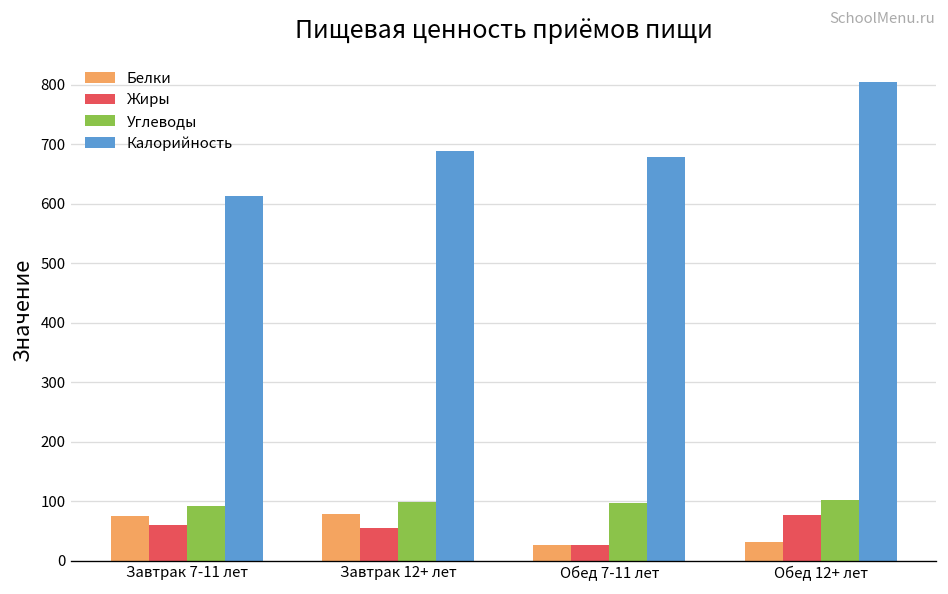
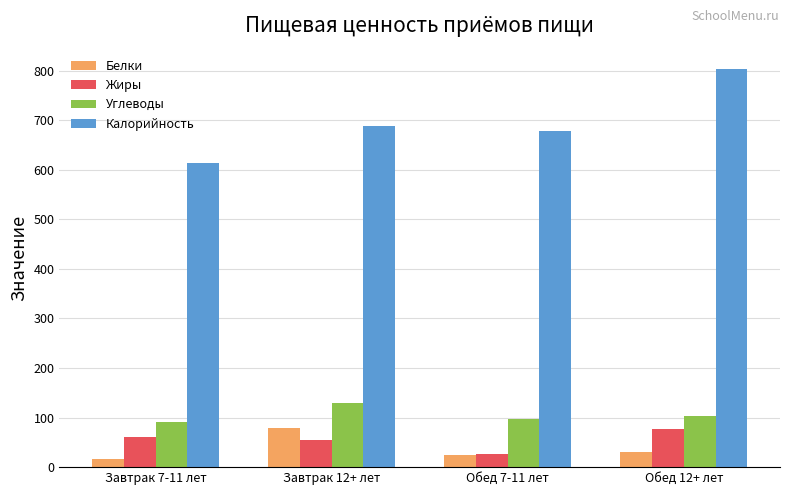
  {
    "Белки": {
-     "Завтрак 7-11 лет": 80,
+     "Завтрак 7-11 лет": 20,
      "Завтрак 12+ лет": 80,
      "Обед 7-11 лет": 30,
      "Обед 12+ лет": 30
    },
    "Жиры": {
      "Завтрак 7-11 лет": 60,
      "Завтрак 12+ лет": 50,
      "Обед 7-11 лет": 30,
      "Обед 12+ лет": 80
    },
    "Углеводы": {
      "Завтрак 7-11 лет": 90,
-     "Завтрак 12+ лет": 100,
+     "Завтрак 12+ лет": 130,
      "Обед 7-11 лет": 100,
      "Обед 12+ лет": 100
    },
    "Калорийность": {
      "Завтрак 7-11 лет": 610,
      "Завтрак 12+ лет": 690,
      "Обед 7-11 лет": 680,
      "Обед 12+ лет": 800
    }
  }
